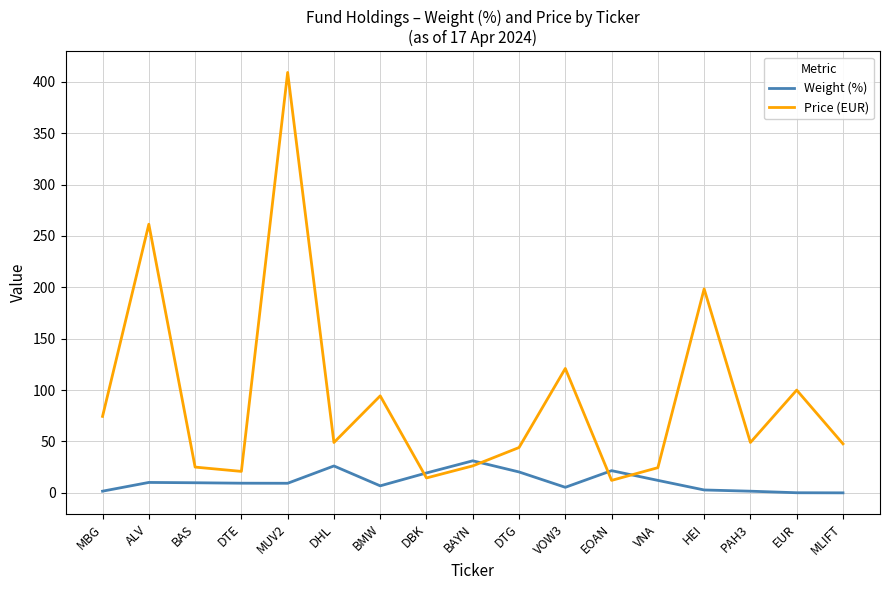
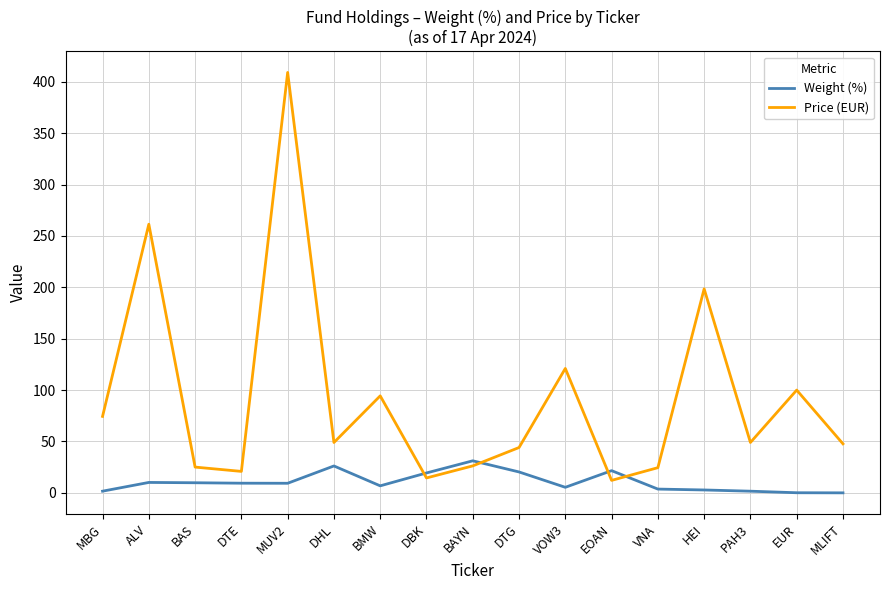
  {
    "Weight (%)": {
      "MBG": 2,
      "ALV": 10,
      "BAS": 10,
      "DTE": 9,
      "MUV2": 9,
      "DHL": 26,
      "BMW": 7,
      "DBK": 19,
      "BAYN": 31,
      "DTG": 20,
      "VOW3": 5,
      "EOAN": 22,
-     "VNA": 12,
+     "VNA": 4,
      "HEI": 3,
      "PAH3": 2,
      "EUR": 0,
      "MLIFT": 0
    },
    "Price (EUR)": {
      "MBG": 74,
      "ALV": 261,
      "BAS": 25,
      "DTE": 21,
      "MUV2": 409,
      "DHL": 49,
      "BMW": 94,
      "DBK": 15,
      "BAYN": 26,
      "DTG": 44,
      "VOW3": 121,
      "EOAN": 12,
      "VNA": 25,
      "HEI": 199,
      "PAH3": 49,
      "EUR": 100,
      "MLIFT": 48
    }
  }
